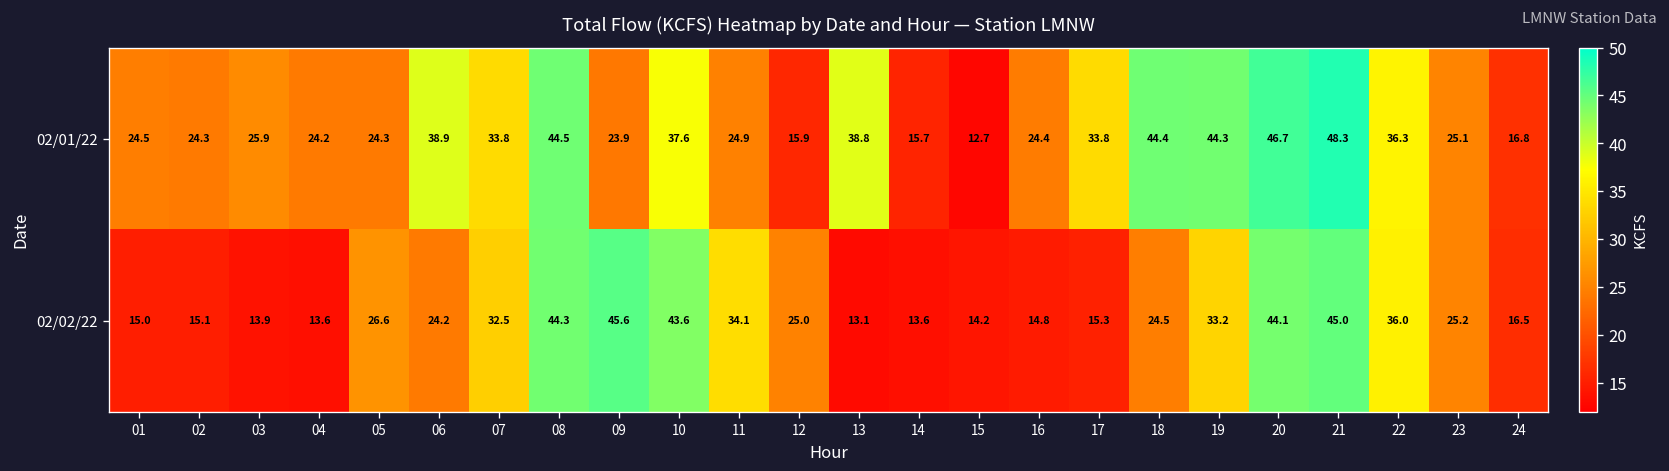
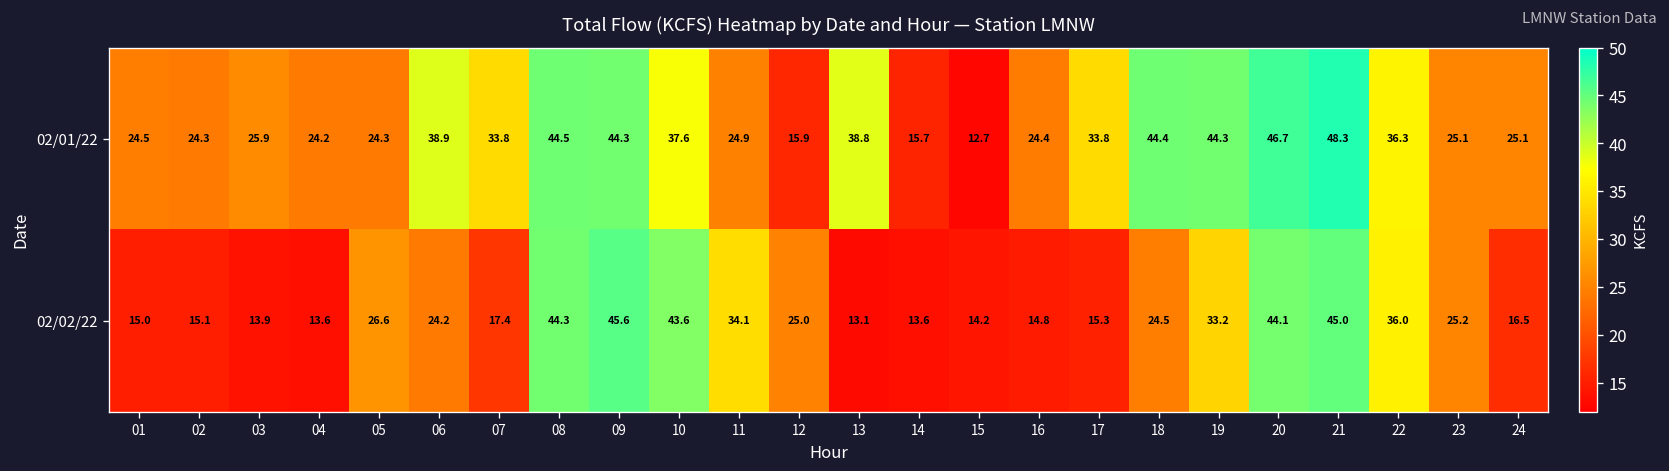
  {
    "02/01/22": {
      "01": 24.5,
      "02": 24.3,
      "03": 25.9,
      "04": 24.2,
      "05": 24.3,
      "06": 38.9,
      "07": 33.8,
      "08": 44.5,
-     "09": 23.9,
+     "09": 44.3,
      "10": 37.6,
      "11": 24.9,
      "12": 15.9,
      "13": 38.8,
      "14": 15.7,
      "15": 12.7,
      "16": 24.4,
      "17": 33.8,
      "18": 44.4,
      "19": 44.3,
      "20": 46.7,
      "21": 48.3,
      "22": 36.3,
      "23": 25.1,
-     "24": 16.8
+     "24": 25.1
    },
    "02/02/22": {
      "01": 15.0,
      "02": 15.1,
      "03": 13.9,
      "04": 13.6,
      "05": 26.6,
      "06": 24.2,
-     "07": 32.5,
+     "07": 17.4,
      "08": 44.3,
      "09": 45.6,
      "10": 43.6,
      "11": 34.1,
      "12": 25.0,
      "13": 13.1,
      "14": 13.6,
      "15": 14.2,
      "16": 14.8,
      "17": 15.3,
      "18": 24.5,
      "19": 33.2,
      "20": 44.1,
      "21": 45.0,
      "22": 36.0,
      "23": 25.2,
      "24": 16.5
    }
  }
